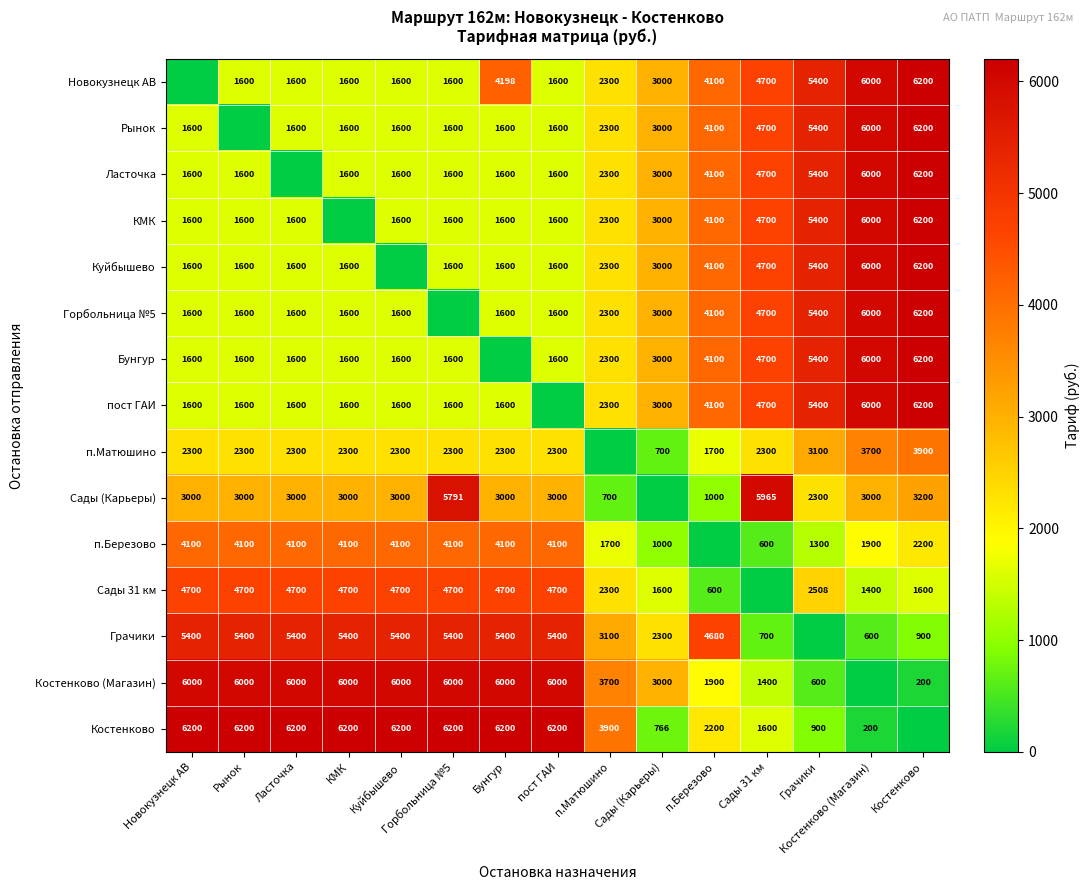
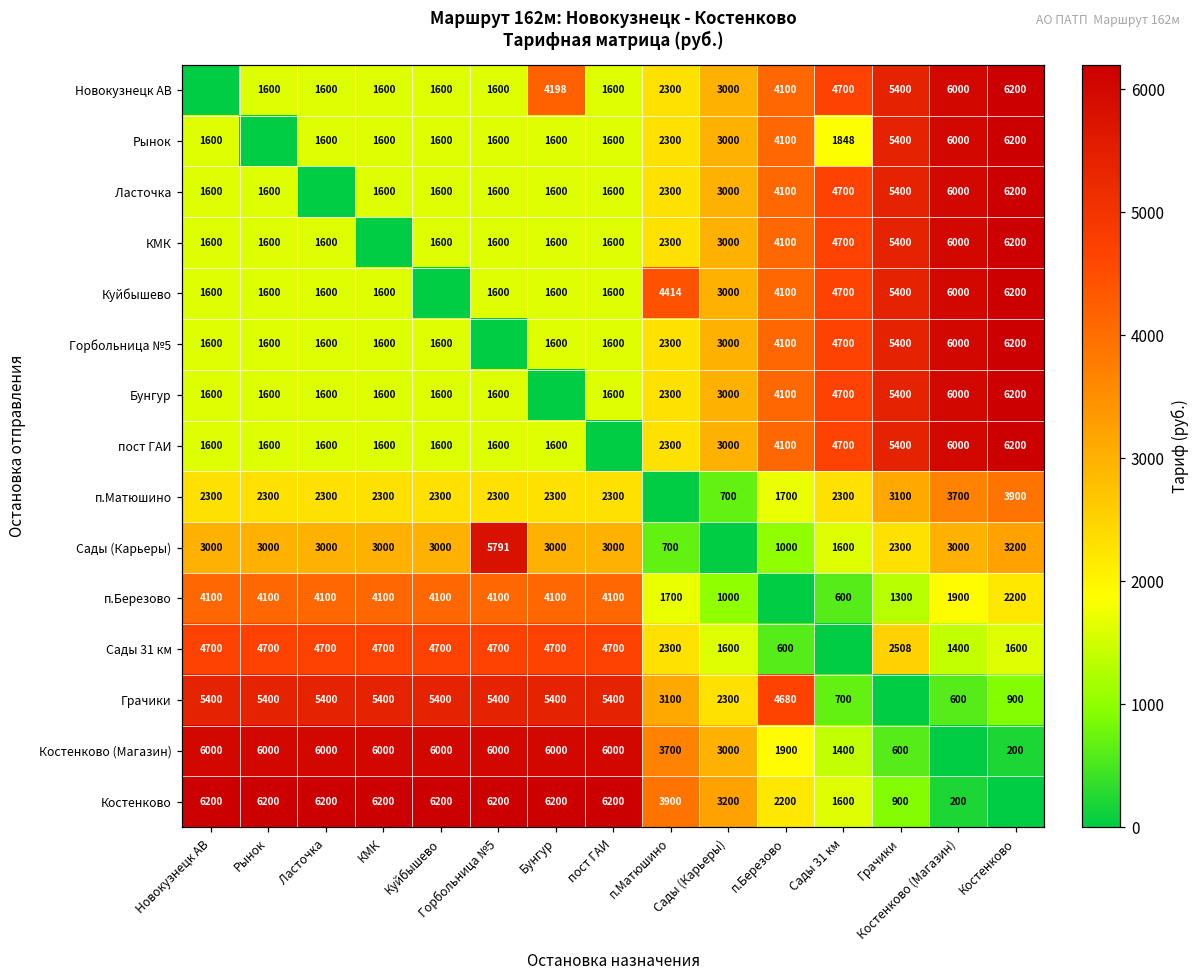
  {
    "Рынок": {
      "Новокузнецк АВ": 1600,
      "Ласточка": 1600,
      "КМК": 1600,
      "Куйбышево": 1600,
      "Горбольница №5": 1600,
      "Бунгур": 1600,
      "пост ГАИ": 1600,
      "п.Матюшино": 2300,
      "Сады (Карьеры)": 3000,
      "п.Березово": 4100,
-     "Сады 31 км": 4700,
+     "Сады 31 км": 1848,
      "Грачики": 5400,
      "Костенково (Магазин)": 6000,
      "Костенково": 6200
    },
    "Куйбышево": {
      "Новокузнецк АВ": 1600,
      "Рынок": 1600,
      "Ласточка": 1600,
      "КМК": 1600,
      "Горбольница №5": 1600,
      "Бунгур": 1600,
      "пост ГАИ": 1600,
-     "п.Матюшино": 2300,
+     "п.Матюшино": 4414,
      "Сады (Карьеры)": 3000,
      "п.Березово": 4100,
      "Сады 31 км": 4700,
      "Грачики": 5400,
      "Костенково (Магазин)": 6000,
      "Костенково": 6200
    },
    "Сады (Карьеры)": {
      "Новокузнецк АВ": 3000,
      "Рынок": 3000,
      "Ласточка": 3000,
      "КМК": 3000,
      "Куйбышево": 3000,
      "Горбольница №5": 5791,
      "Бунгур": 3000,
      "пост ГАИ": 3000,
      "п.Матюшино": 700,
      "п.Березово": 1000,
-     "Сады 31 км": 5965,
+     "Сады 31 км": 1600,
      "Грачики": 2300,
      "Костенково (Магазин)": 3000,
      "Костенково": 3200
    },
    "Костенково": {
      "Новокузнецк АВ": 6200,
      "Рынок": 6200,
      "Ласточка": 6200,
      "КМК": 6200,
      "Куйбышево": 6200,
      "Горбольница №5": 6200,
      "Бунгур": 6200,
      "пост ГАИ": 6200,
      "п.Матюшино": 3900,
-     "Сады (Карьеры)": 766,
+     "Сады (Карьеры)": 3200,
      "п.Березово": 2200,
      "Сады 31 км": 1600,
      "Грачики": 900,
      "Костенково (Магазин)": 200
    }
  }
